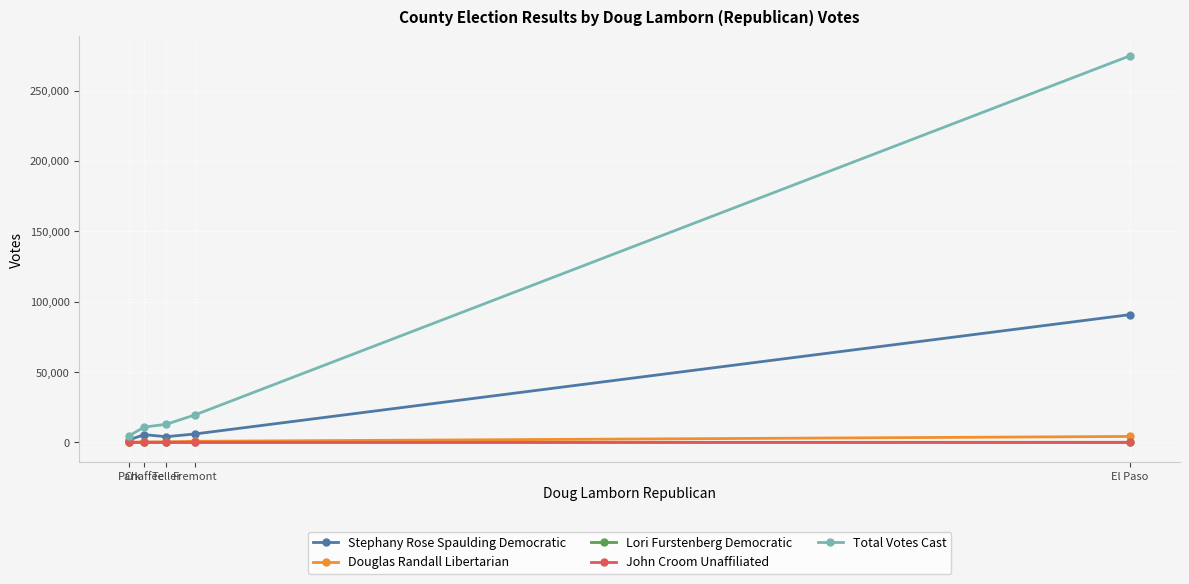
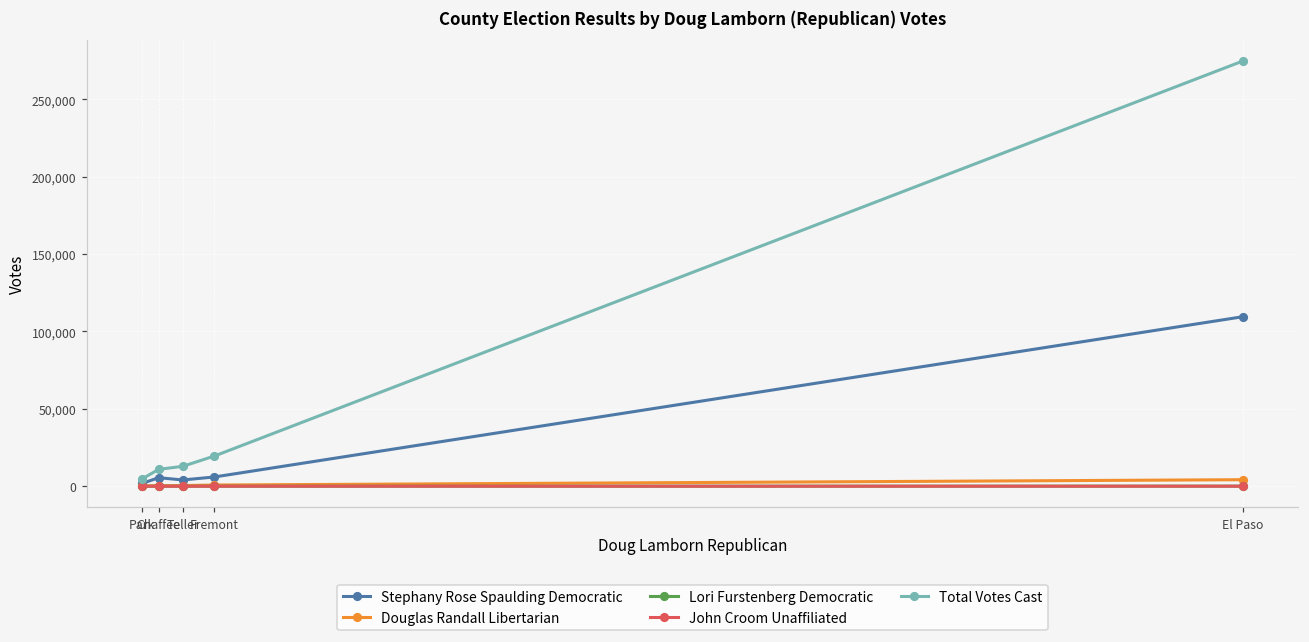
  {
    "Stephany Rose Spaulding Democratic": {
-     "El Paso": "91,000"
+     "El Paso": "110,000"
    },
    "Douglas Randall Libertarian": {
      "El Paso": "4,000"
    },
    "John Croom Unaffiliated": {
      "El Paso": "0"
    },
    "Total Votes Cast": {
      "El Paso": "275,000"
    }
  }
